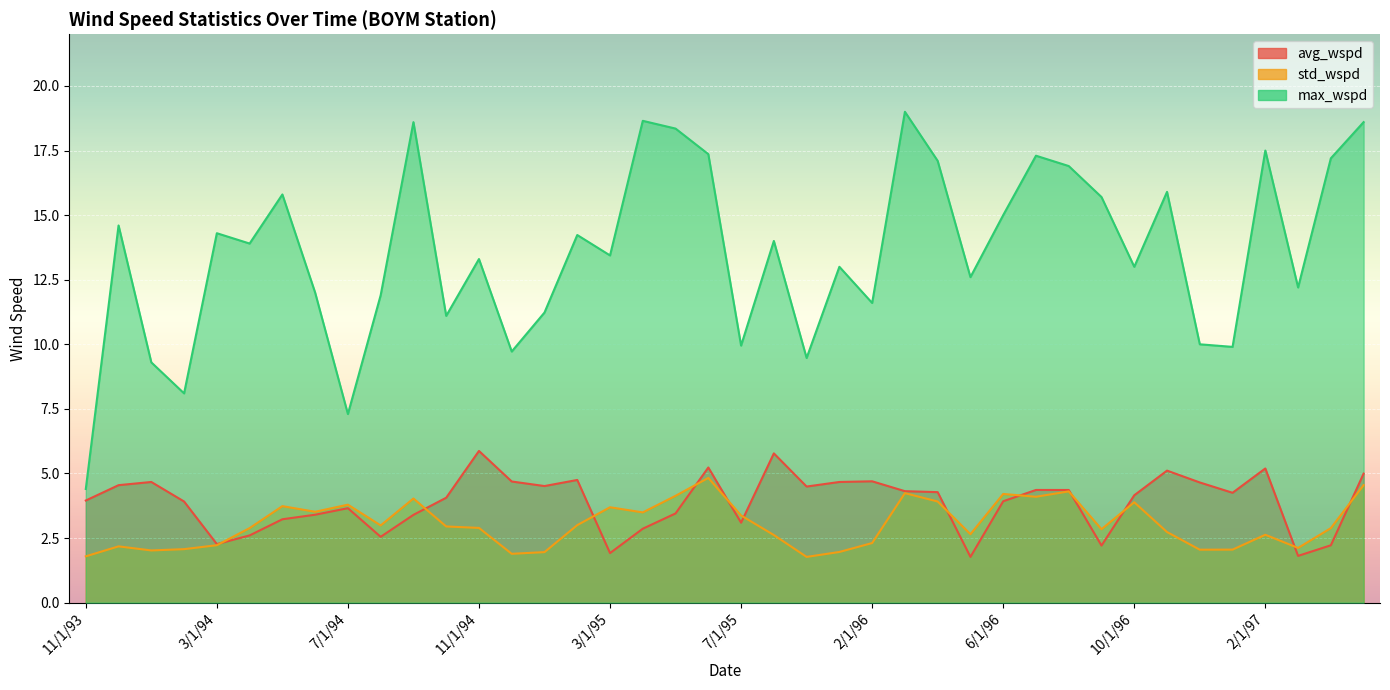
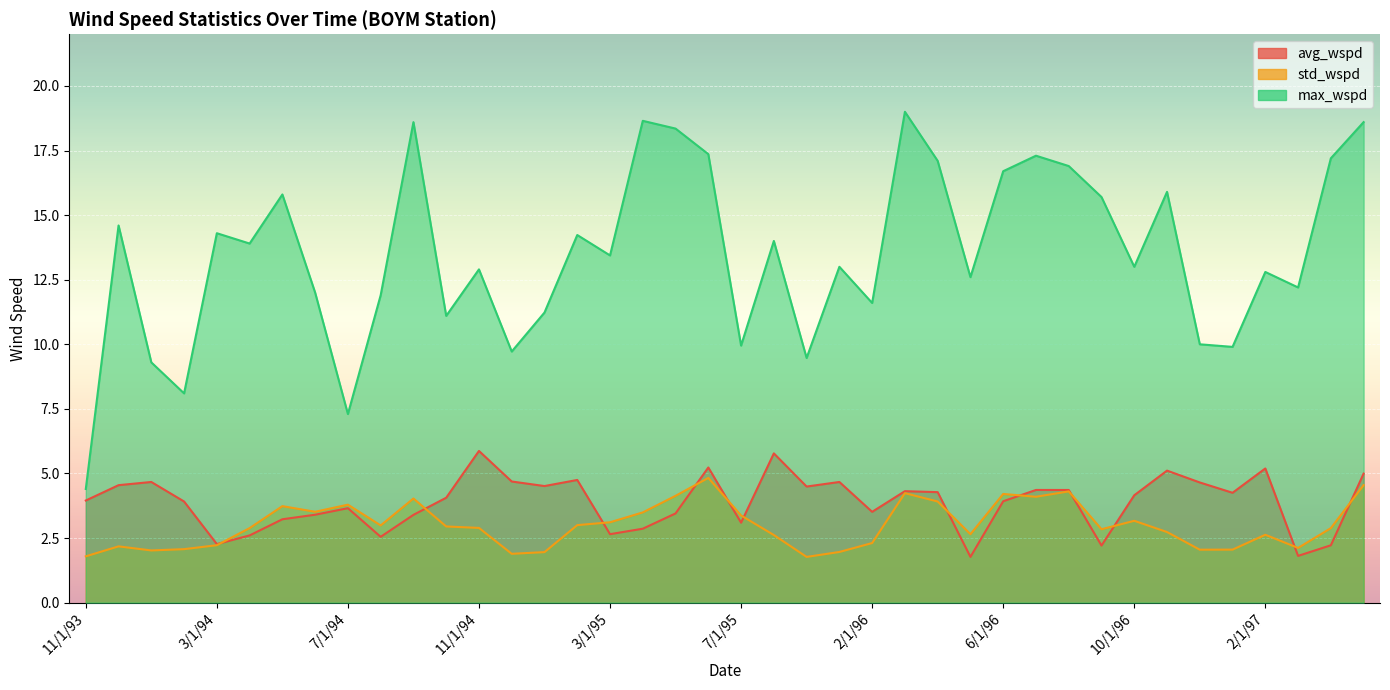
  {
    "avg_wspd": {
      "11/1/93": 4.0,
      "7/1/94": 3.7,
      "11/1/94": 5.9,
-     "3/1/95": 1.9,
+     "3/1/95": 2.7,
      "7/1/95": 3.1,
-     "2/1/96": 4.7,
+     "2/1/96": 3.5,
      "6/1/96": 3.9,
      "10/1/96": 4.2,
      "2/1/97": 5.2
    },
    "std_wspd": {
      "11/1/93": 1.8,
      "7/1/94": 3.8,
      "11/1/94": 2.9,
-     "3/1/95": 3.7,
+     "3/1/95": 3.1,
      "7/1/95": 3.4,
      "2/1/96": 2.3,
      "6/1/96": 4.2,
-     "10/1/96": 3.9,
+     "10/1/96": 3.2,
      "2/1/97": 2.6
    },
    "max_wspd": {
      "11/1/93": 4.4,
      "3/1/94": 14.3,
      "7/1/94": 7.3,
-     "11/1/94": 13.3,
+     "11/1/94": 12.9,
      "3/1/95": 13.4,
      "7/1/95": 10.0,
      "2/1/96": 11.6,
-     "6/1/96": 15.0,
+     "6/1/96": 16.7,
      "10/1/96": 13.0,
-     "2/1/97": 17.5
+     "2/1/97": 12.8
    }
  }
